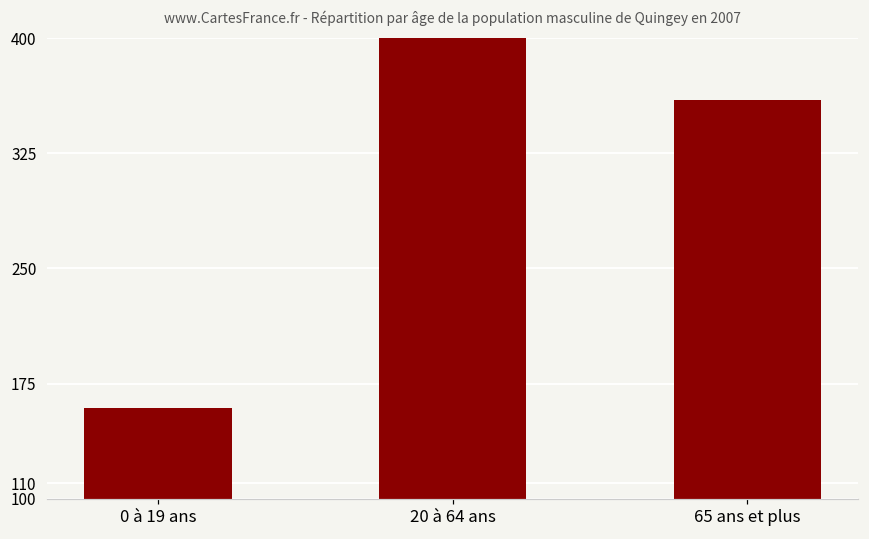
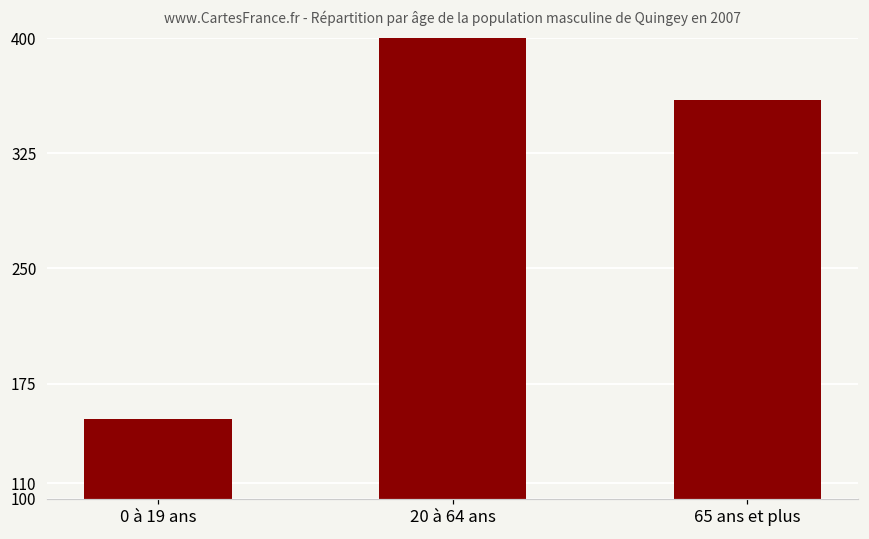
  {
-   "0 à 19 ans": 159,
+   "0 à 19 ans": 152,
    "65 ans et plus": 360
  }
